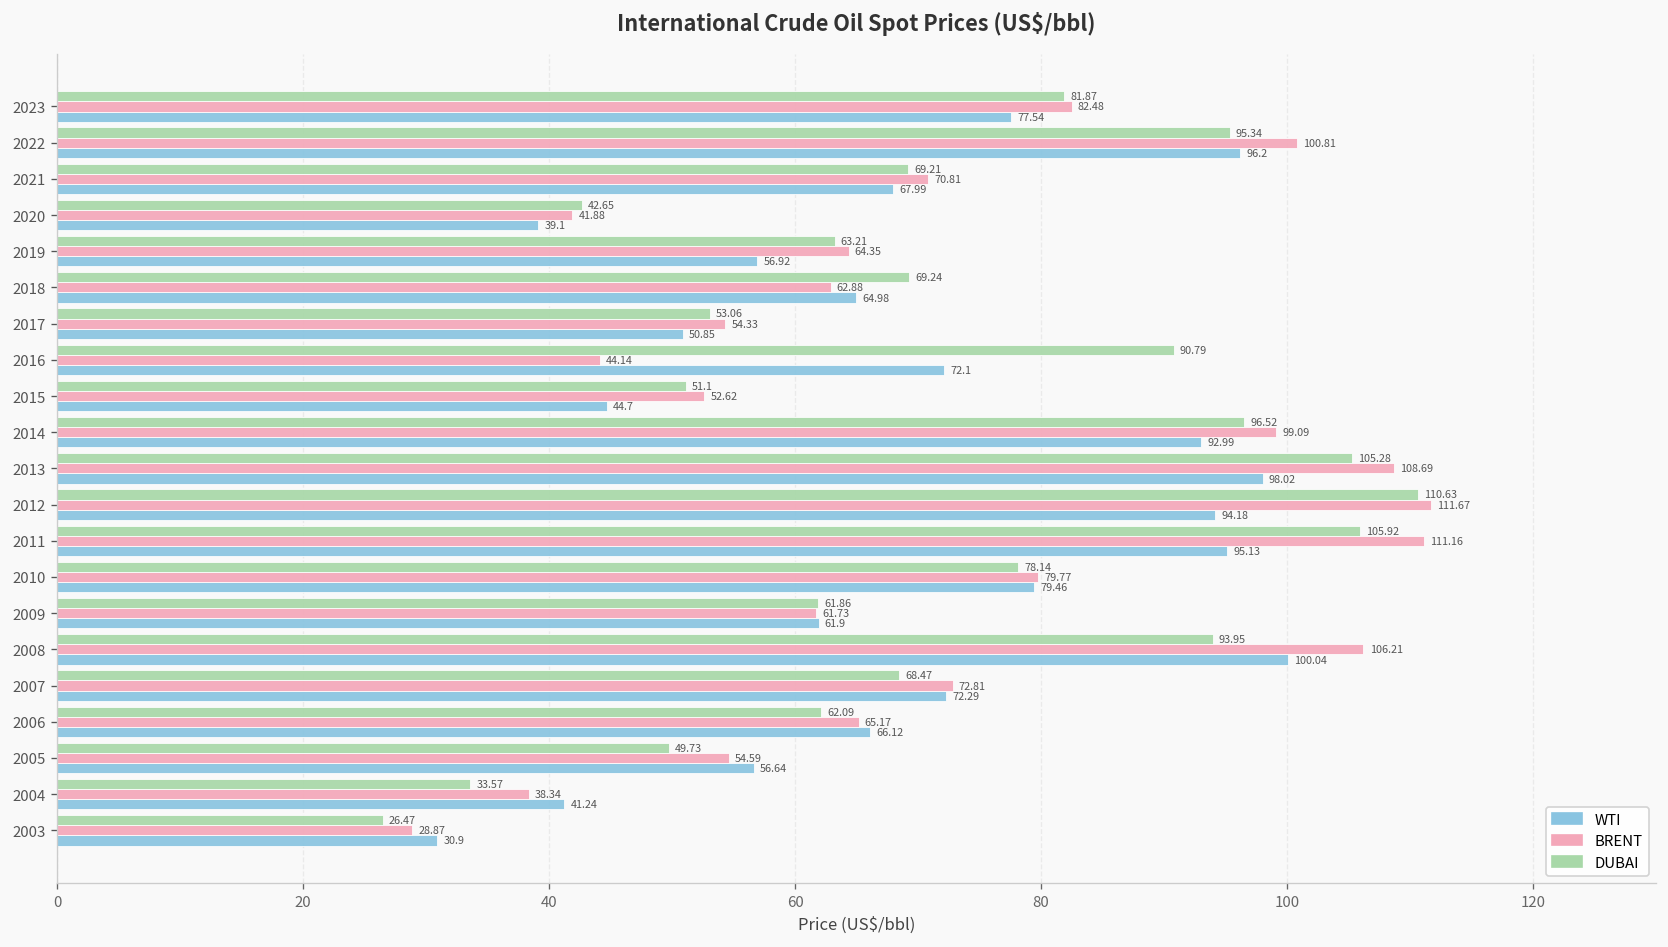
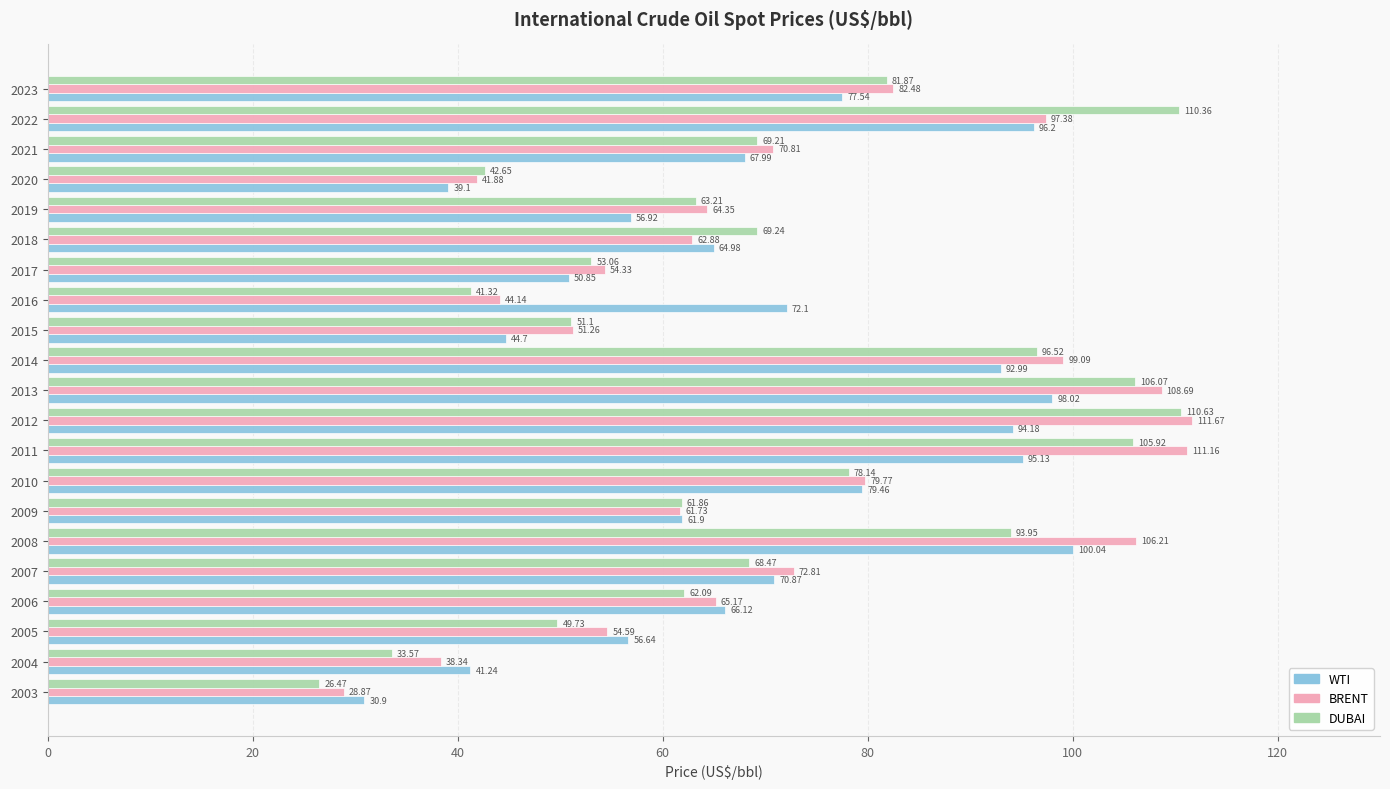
  {
    "WTI": {
      "2023": 77.54,
      "2022": 96.2,
      "2021": 67.99,
      "2020": 39.1,
      "2019": 56.92,
      "2018": 64.98,
      "2017": 50.85,
      "2016": 72.1,
      "2015": 44.7,
      "2014": 92.99,
      "2013": 98.02,
      "2012": 94.18,
      "2011": 95.13,
      "2010": 79.46,
      "2009": 61.9,
      "2008": 100.04,
-     "2007": 72.29,
+     "2007": 70.87,
      "2006": 66.12,
      "2005": 56.64,
      "2004": 41.24,
      "2003": 30.9
    },
    "BRENT": {
      "2023": 82.48,
-     "2022": 100.81,
+     "2022": 97.38,
      "2021": 70.81,
      "2020": 41.88,
      "2019": 64.35,
      "2018": 62.88,
      "2017": 54.33,
      "2016": 44.14,
-     "2015": 52.62,
+     "2015": 51.26,
      "2014": 99.09,
      "2013": 108.69,
      "2012": 111.67,
      "2011": 111.16,
      "2010": 79.77,
      "2009": 61.73,
      "2008": 106.21,
      "2007": 72.81,
      "2006": 65.17,
      "2005": 54.59,
      "2004": 38.34,
      "2003": 28.87
    },
    "DUBAI": {
      "2023": 81.87,
-     "2022": 95.34,
+     "2022": 110.36,
      "2021": 69.21,
      "2020": 42.65,
      "2019": 63.21,
      "2018": 69.24,
      "2017": 53.06,
-     "2016": 90.79,
+     "2016": 41.32,
      "2015": 51.1,
      "2014": 96.52,
-     "2013": 105.28,
+     "2013": 106.07,
      "2012": 110.63,
      "2011": 105.92,
      "2010": 78.14,
      "2009": 61.86,
      "2008": 93.95,
      "2007": 68.47,
      "2006": 62.09,
      "2005": 49.73,
      "2004": 33.57,
      "2003": 26.47
    }
  }
